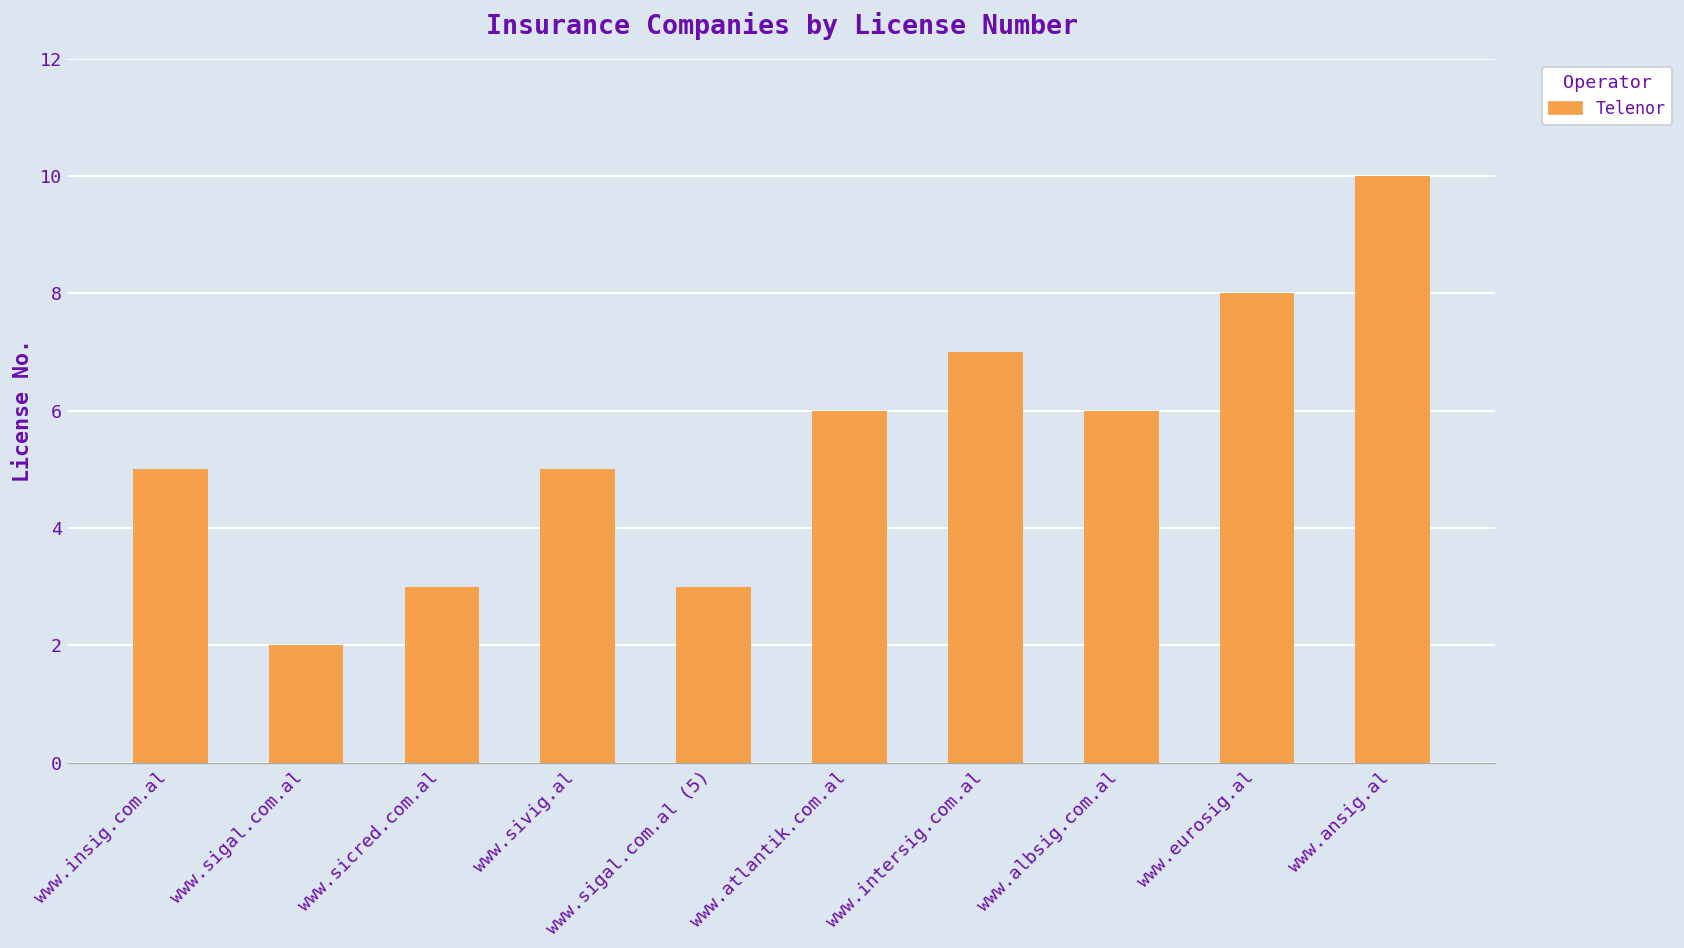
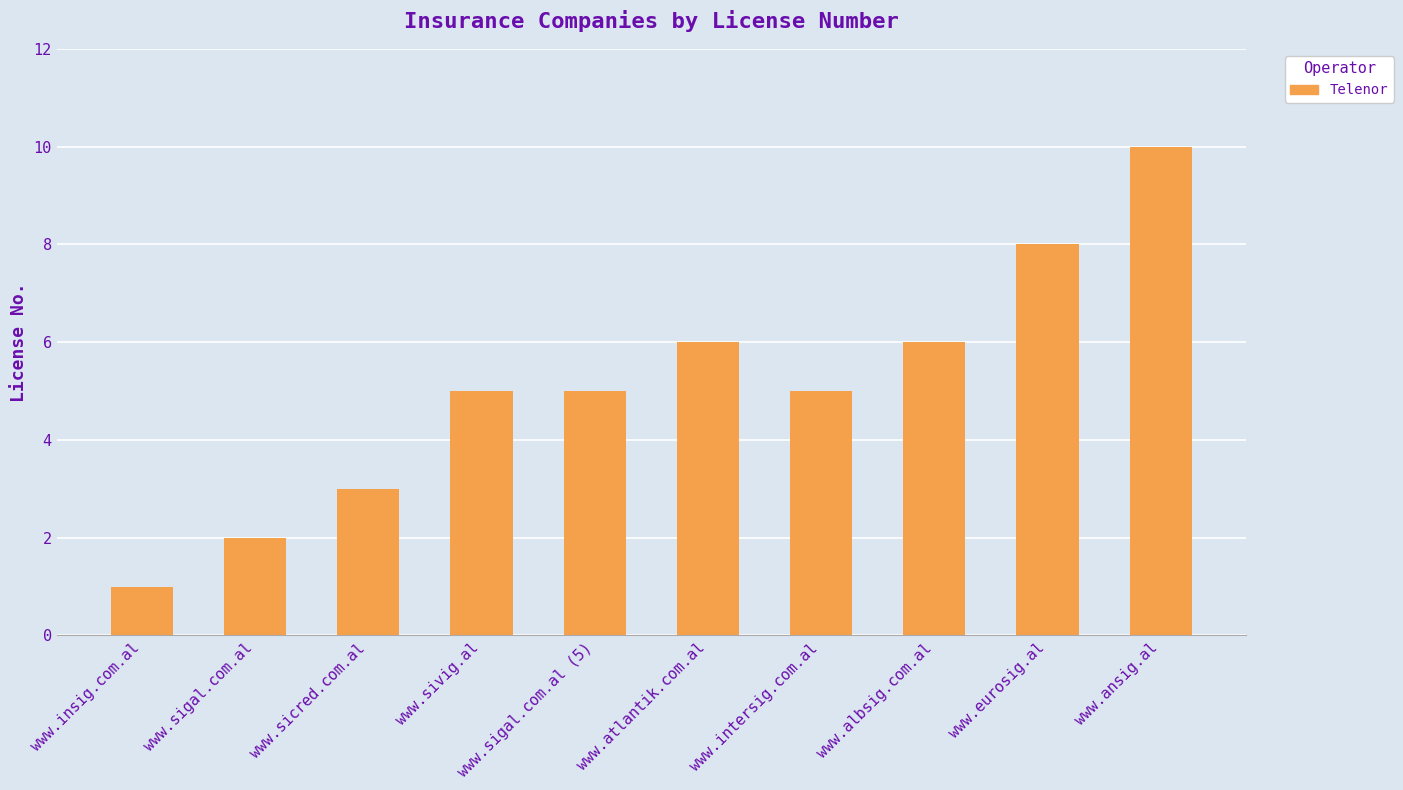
  {
-   "www.insig.com.al": 5,
+   "www.insig.com.al": 1,
    "www.sigal.com.al": 2,
    "www.sicred.com.al": 3,
    "www.sivig.al": 5,
-   "www.sigal.com.al (5)": 3,
+   "www.sigal.com.al (5)": 5,
    "www.atlantik.com.al": 6,
-   "www.intersig.com.al": 7,
+   "www.intersig.com.al": 5,
    "www.albsig.com.al": 6,
    "www.eurosig.al": 8,
    "www.ansig.al": 10
  }
